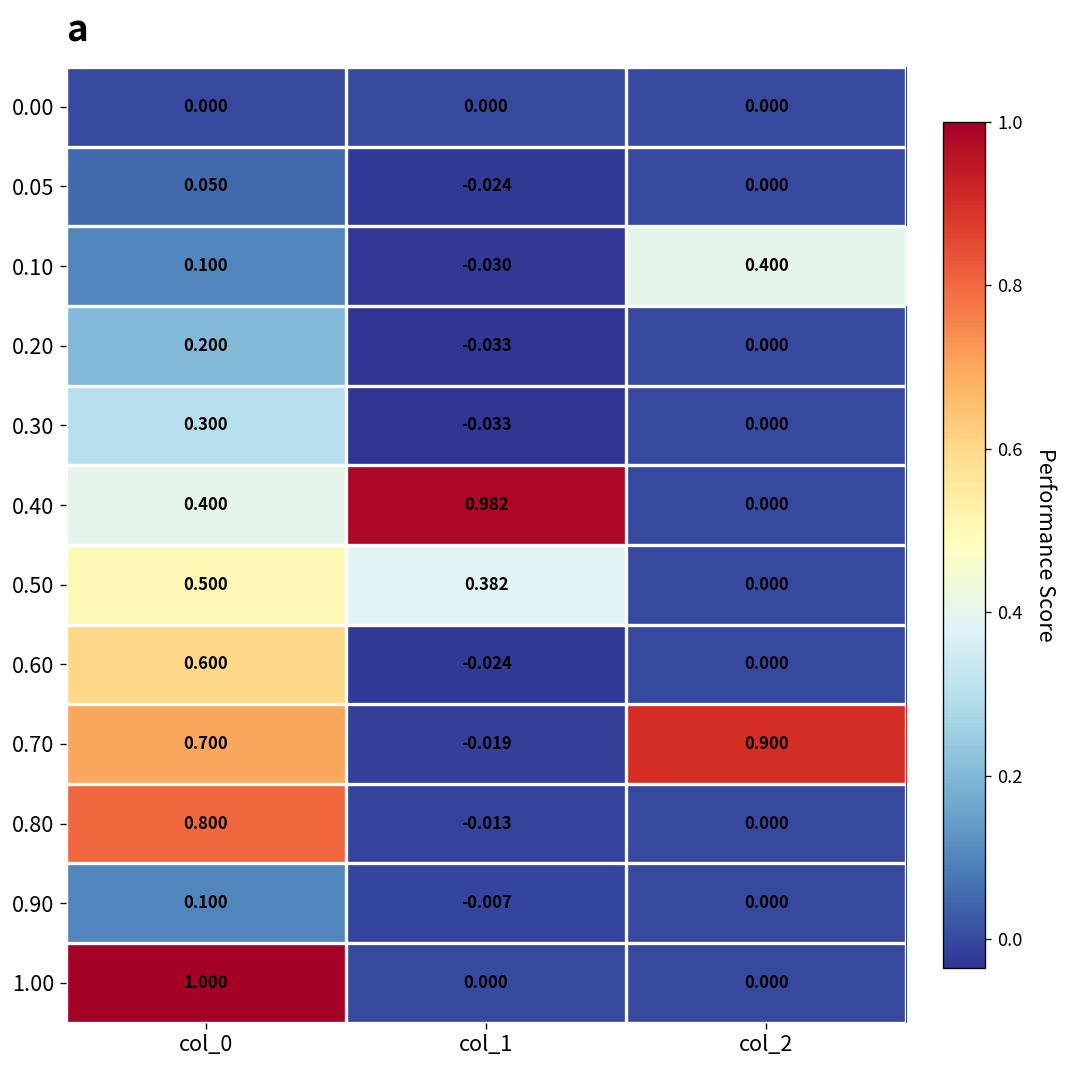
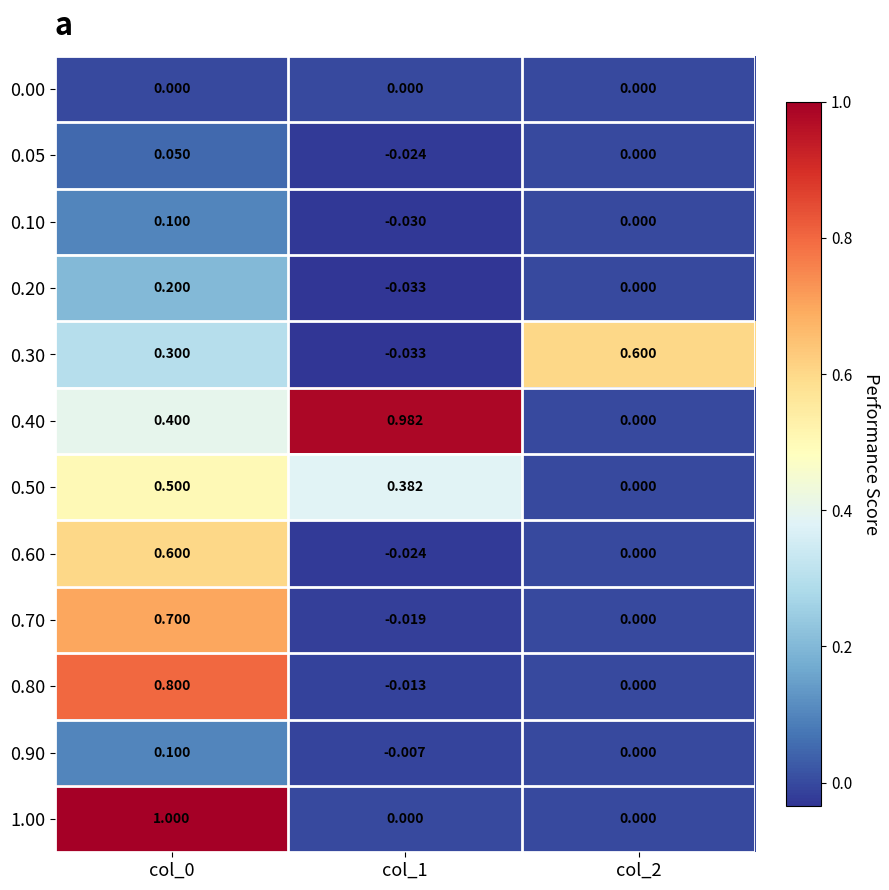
  {
    "0.00": {
      "col_0": 0.000,
      "col_1": 0.000,
      "col_2": 0.000
    },
    "0.05": {
      "col_0": 0.050,
      "col_1": -0.024,
      "col_2": 0.000
    },
    "0.10": {
      "col_0": 0.100,
      "col_1": -0.030,
-     "col_2": 0.400
+     "col_2": 0.000
    },
    "0.20": {
      "col_0": 0.200,
      "col_1": -0.033,
      "col_2": 0.000
    },
    "0.30": {
      "col_0": 0.300,
      "col_1": -0.033,
-     "col_2": 0.000
+     "col_2": 0.600
    },
    "0.40": {
      "col_0": 0.400,
      "col_1": 0.982,
      "col_2": 0.000
    },
    "0.50": {
      "col_0": 0.500,
      "col_1": 0.382,
      "col_2": 0.000
    },
    "0.60": {
      "col_0": 0.600,
      "col_1": -0.024,
      "col_2": 0.000
    },
    "0.70": {
      "col_0": 0.700,
      "col_1": -0.019,
-     "col_2": 0.900
+     "col_2": 0.000
    },
    "0.80": {
      "col_0": 0.800,
      "col_1": -0.013,
      "col_2": 0.000
    },
    "0.90": {
      "col_0": 0.100,
      "col_1": -0.007,
      "col_2": 0.000
    },
    "1.00": {
      "col_0": 1.000,
      "col_1": 0.000,
      "col_2": 0.000
    }
  }
